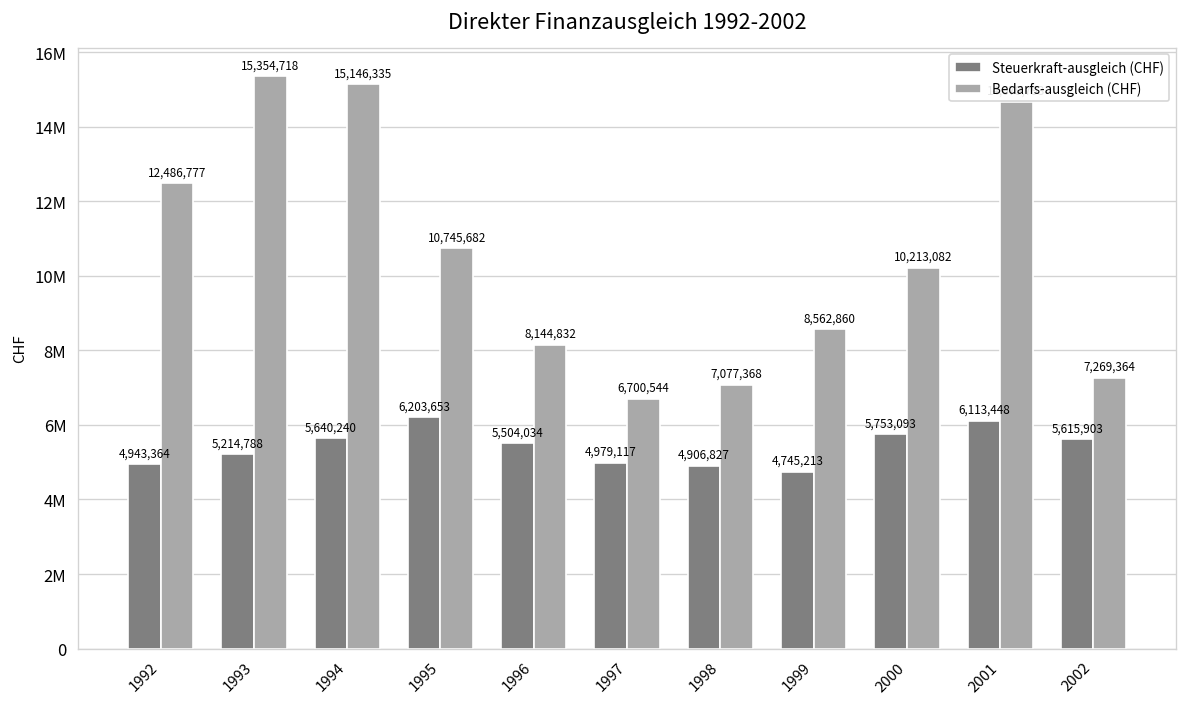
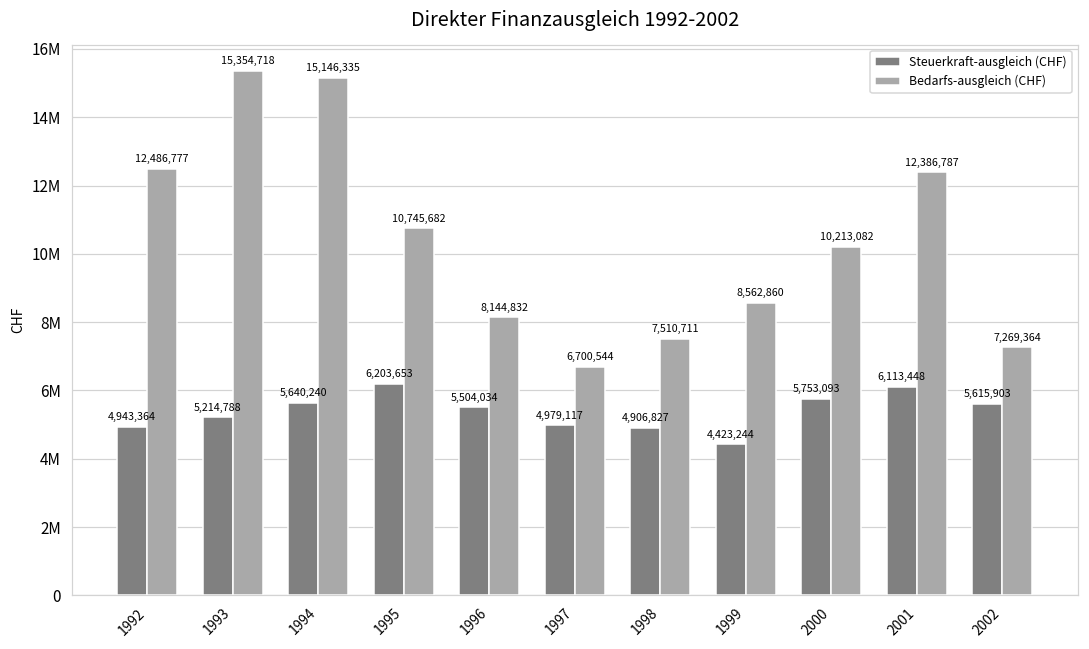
  {
    "Steuerkraft-ausgleich (CHF)": {
      "1992": "4,943,364",
      "1993": "5,214,788",
      "1994": "5,640,240",
      "1995": "6,203,653",
      "1996": "5,504,034",
      "1997": "4,979,117",
      "1998": "4,906,827",
-     "1999": "4,745,213",
+     "1999": "4,423,244",
      "2000": "5,753,093",
      "2001": "6,113,448",
      "2002": "5,615,903"
    },
    "Bedarfs-ausgleich (CHF)": {
      "1992": "12,486,777",
      "1993": "15,354,718",
      "1994": "15,146,335",
      "1995": "10,745,682",
      "1996": "8,144,832",
      "1997": "6,700,544",
-     "1998": "7,077,368",
+     "1998": "7,510,711",
      "1999": "8,562,860",
      "2000": "10,213,082",
-     "2001": "14700000",
+     "2001": "12400000",
      "2002": "7,269,364"
    }
  }
